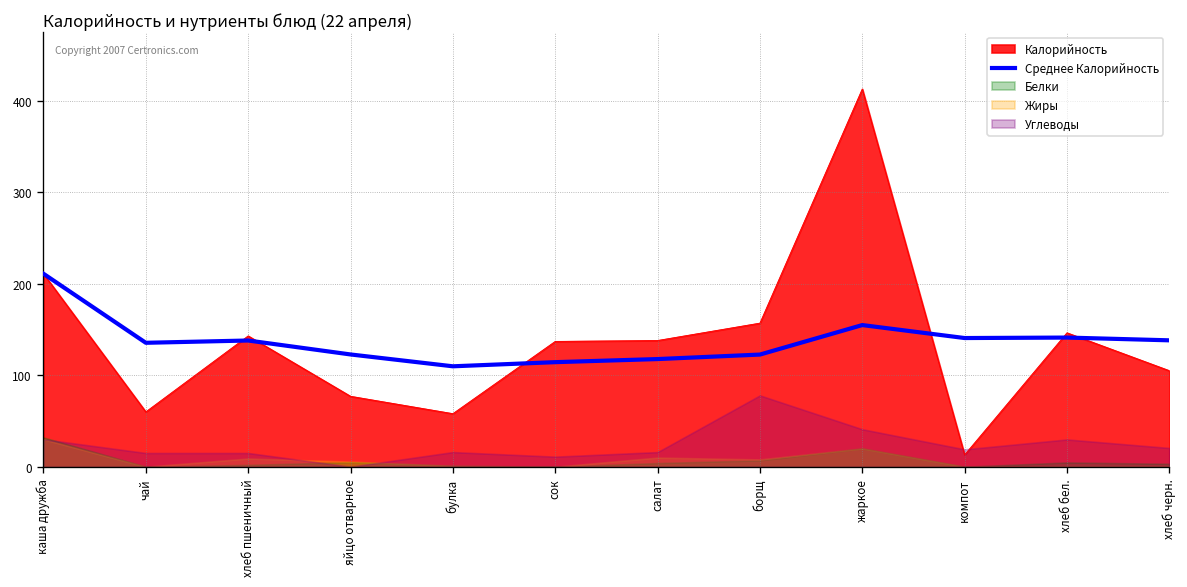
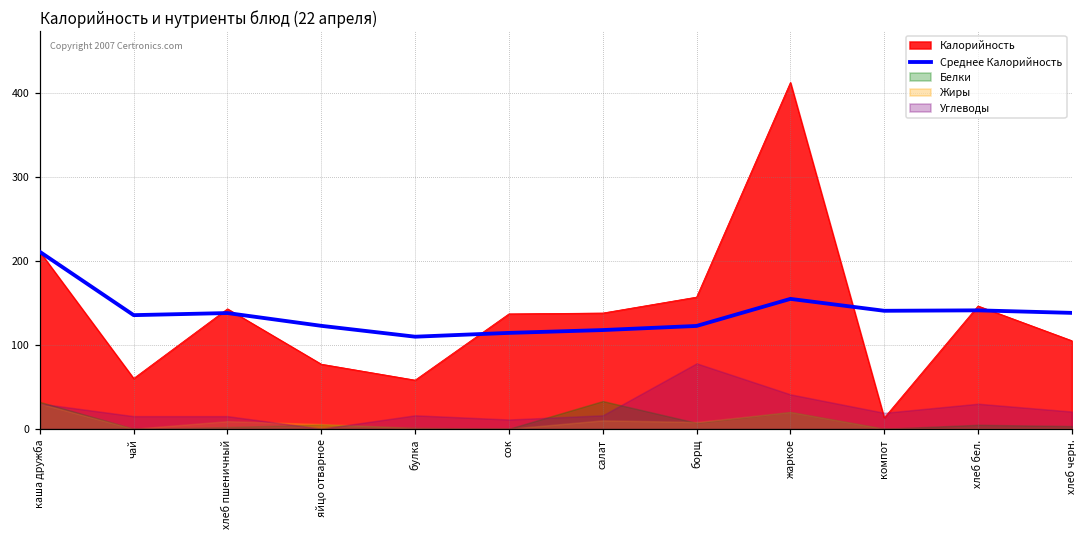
  {
    "Калорийность": {
      "чай": 60,
      "хлеб пшеничный": 140,
      "яйцо отварное": 80,
      "булка": 60,
      "сок": 140,
      "салат": 140,
      "борщ": 160,
      "жаркое": 410,
      "компот": 10,
      "хлеб бел.": 150,
      "хлеб черн.": 110
    },
    "Среднее Калорийность": {
      "чай": 140,
      "хлеб пшеничный": 140,
      "яйцо отварное": 120,
      "булка": 110,
      "сок": 110,
      "салат": 120,
      "борщ": 120,
      "жаркое": 150,
      "компот": 140,
      "хлеб бел.": 140,
      "хлеб черн.": 140
    },
    "Белки": {
-     "салат": 0,
+     "салат": 30,
      "хлеб бел.": 0
    },
    "Жиры": {
      "хлеб пшеничный": 10,
      "салат": 10
    },
    "Углеводы": {
      "чай": 20,
      "хлеб пшеничный": 20,
      "яйцо отварное": 0,
      "булка": 20,
      "сок": 10,
      "салат": 20,
      "борщ": 80,
      "жаркое": 40,
      "компот": 20,
      "хлеб бел.": 30,
      "хлеб черн.": 20
    }
  }
